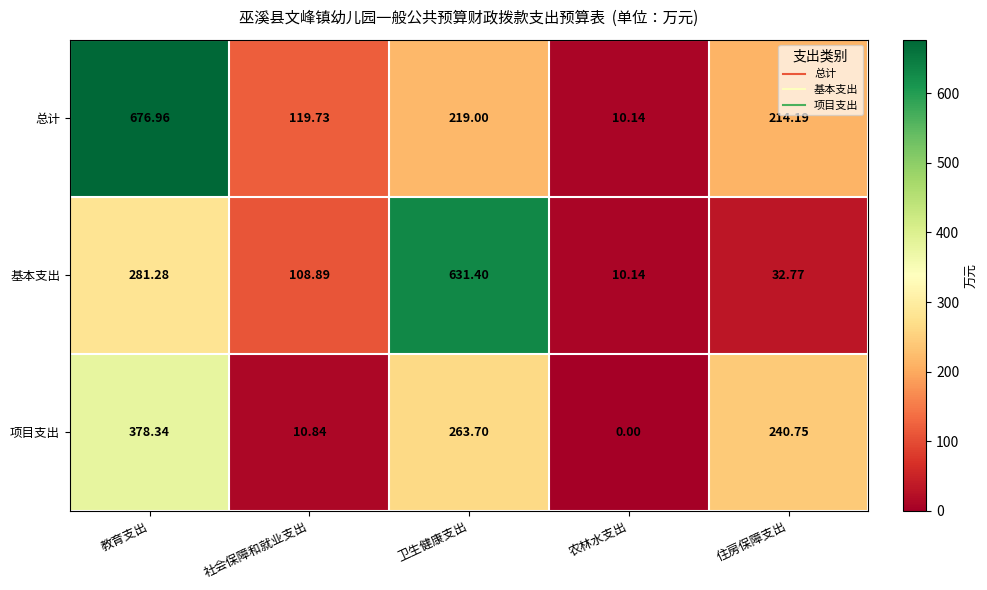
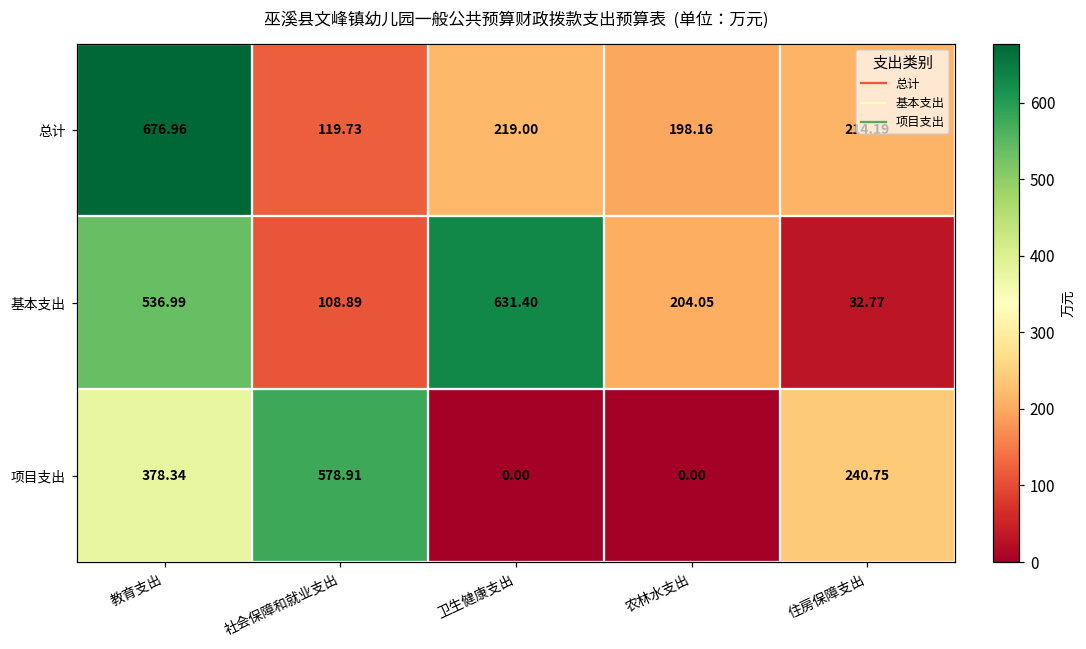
  {
    "总计": {
      "教育支出": 676.96,
      "社会保障和就业支出": 119.73,
      "卫生健康支出": 219.00,
-     "农林水支出": 10.14
+     "农林水支出": 198.16
    },
    "基本支出": {
-     "教育支出": 281.28,
+     "教育支出": 536.99,
      "社会保障和就业支出": 108.89,
      "卫生健康支出": 631.40,
-     "农林水支出": 10.14,
+     "农林水支出": 204.05,
      "住房保障支出": 32.77
    },
    "项目支出": {
      "教育支出": 378.34,
-     "社会保障和就业支出": 10.84,
-     "卫生健康支出": 263.70,
+     "社会保障和就业支出": 578.91,
+     "卫生健康支出": 0.00,
      "农林水支出": 0.00,
      "住房保障支出": 240.75
    }
  }
